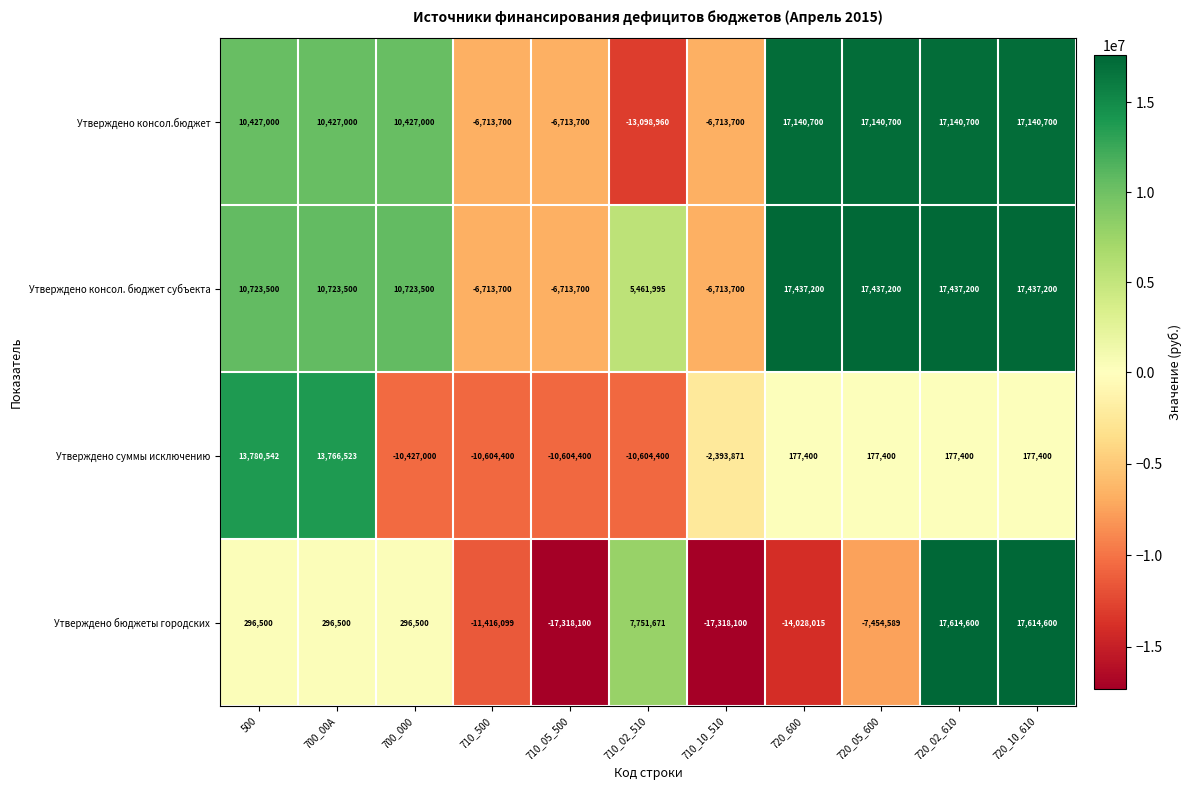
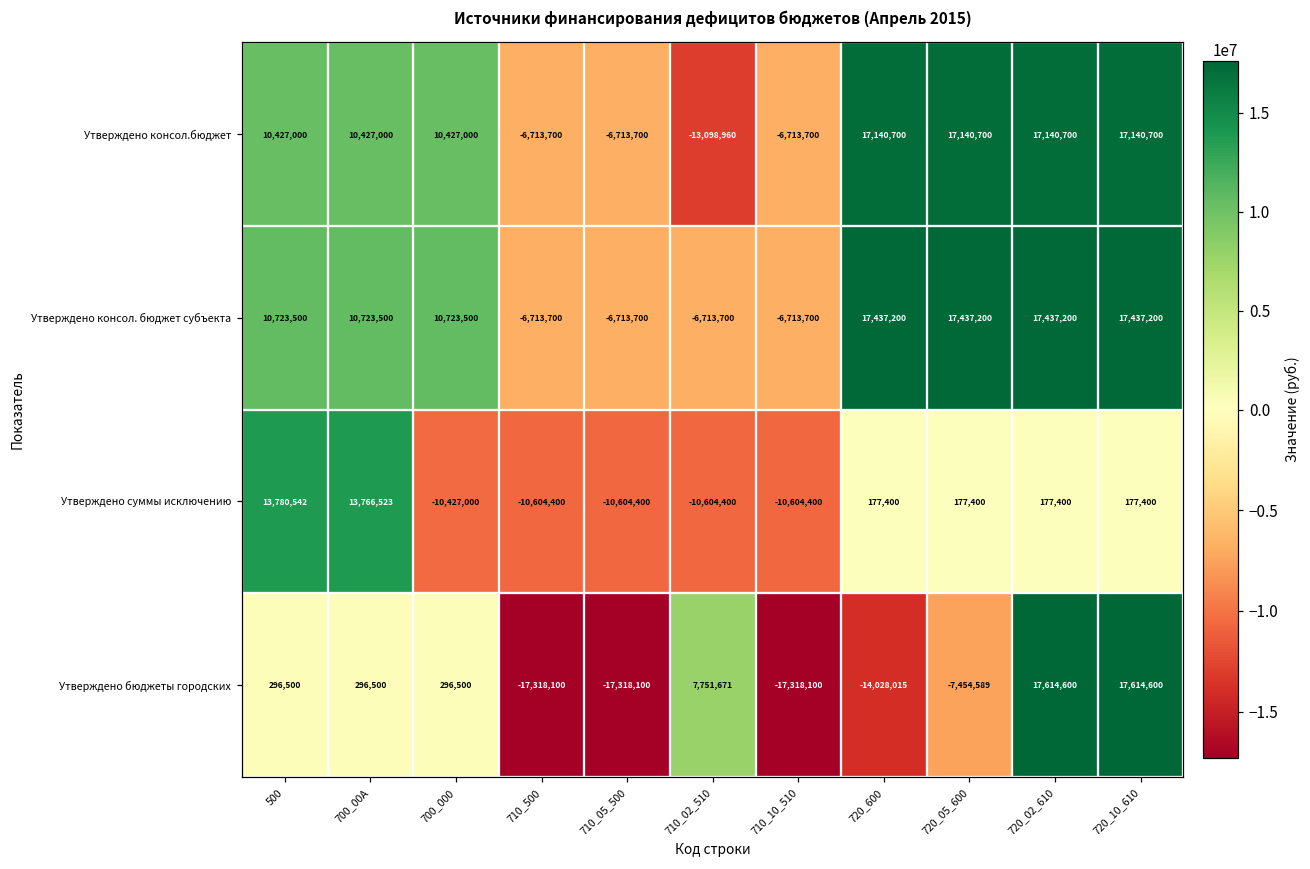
  {
    "Утверждено консол.бюджет": {
      "500": "10,427,000",
      "700_00А": "10,427,000",
      "700_000": "10,427,000",
      "710_500": "-6,713,700",
      "710_05_500": "-6,713,700",
      "710_02_510": "-13,098,960",
      "710_10_510": "-6,713,700",
      "720_600": "17,140,700",
      "720_05_600": "17,140,700",
      "720_02_610": "17,140,700",
      "720_10_610": "17,140,700"
    },
    "Утверждено консол. бюджет субъекта": {
      "500": "10,723,500",
      "700_00А": "10,723,500",
      "700_000": "10,723,500",
      "710_500": "-6,713,700",
      "710_05_500": "-6,713,700",
-     "710_02_510": "5,461,995",
+     "710_02_510": "-6,713,700",
      "710_10_510": "-6,713,700",
      "720_600": "17,437,200",
      "720_05_600": "17,437,200",
      "720_02_610": "17,437,200",
      "720_10_610": "17,437,200"
    },
    "Утверждено суммы исключению": {
      "500": "13,780,542",
      "700_00А": "13,766,523",
      "700_000": "-10,427,000",
      "710_500": "-10,604,400",
      "710_05_500": "-10,604,400",
      "710_02_510": "-10,604,400",
-     "710_10_510": "-2,393,871",
+     "710_10_510": "-10,604,400",
      "720_600": "177,400",
      "720_05_600": "177,400",
      "720_02_610": "177,400",
      "720_10_610": "177,400"
    },
    "Утверждено бюджеты городских": {
      "500": "296,500",
      "700_00А": "296,500",
      "700_000": "296,500",
-     "710_500": "-11,416,099",
+     "710_500": "-17,318,100",
      "710_05_500": "-17,318,100",
      "710_02_510": "7,751,671",
      "710_10_510": "-17,318,100",
      "720_600": "-14,028,015",
      "720_05_600": "-7,454,589",
      "720_02_610": "17,614,600",
      "720_10_610": "17,614,600"
    }
  }
